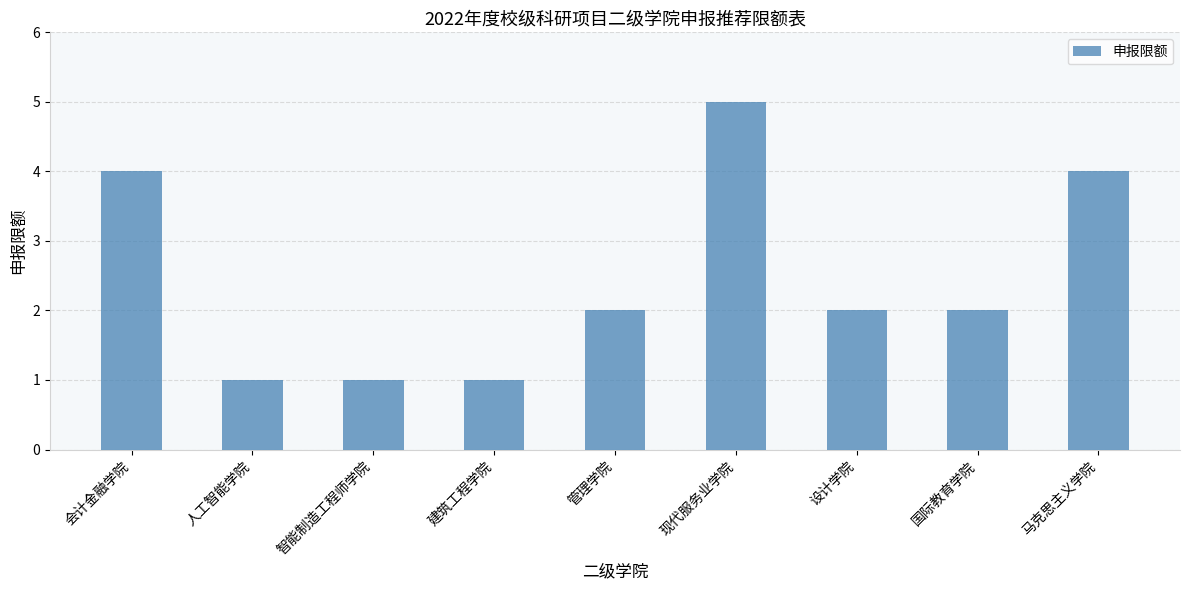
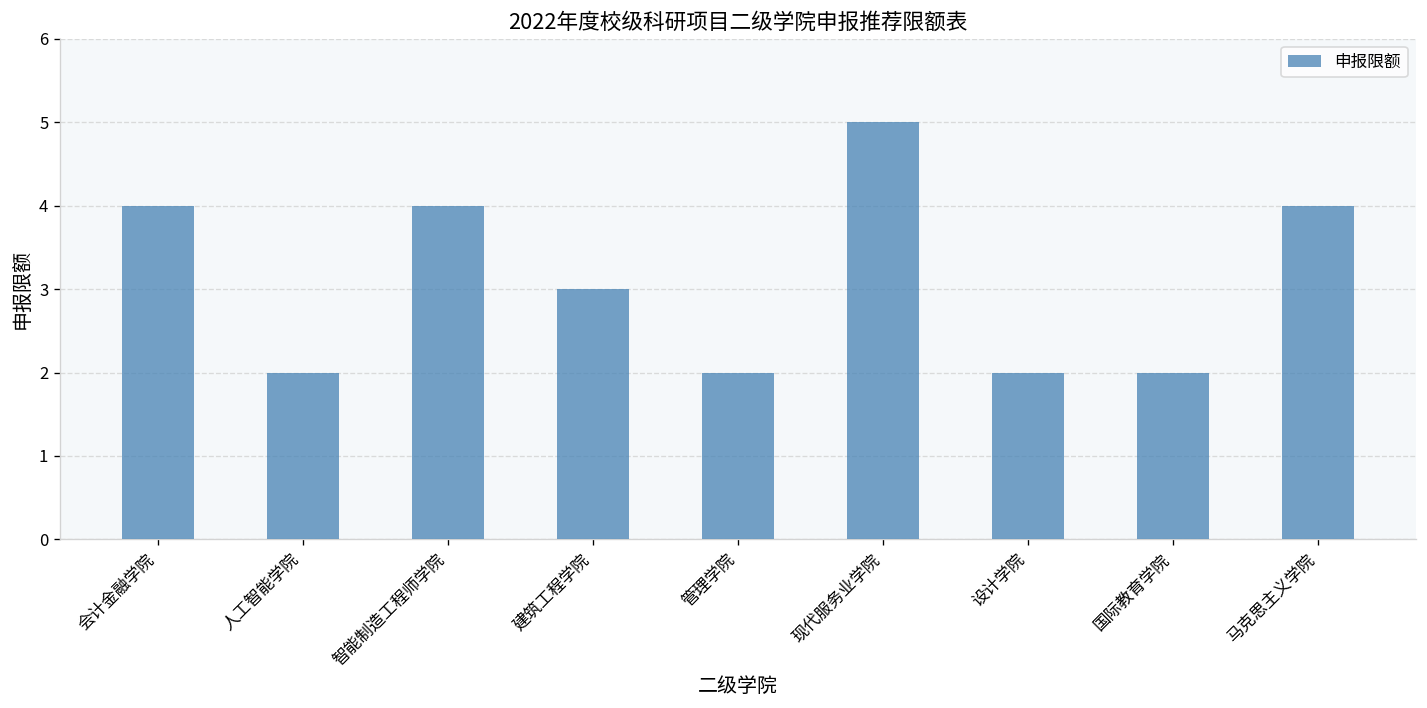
  {
    "会计金融学院": 4,
-   "人工智能学院": 1,
-   "智能制造工程师学院": 1,
-   "建筑工程学院": 1,
+   "人工智能学院": 2,
+   "智能制造工程师学院": 4,
+   "建筑工程学院": 3,
    "管理学院": 2,
    "现代服务业学院": 5,
    "设计学院": 2,
    "国际教育学院": 2,
    "马克思主义学院": 4
  }
